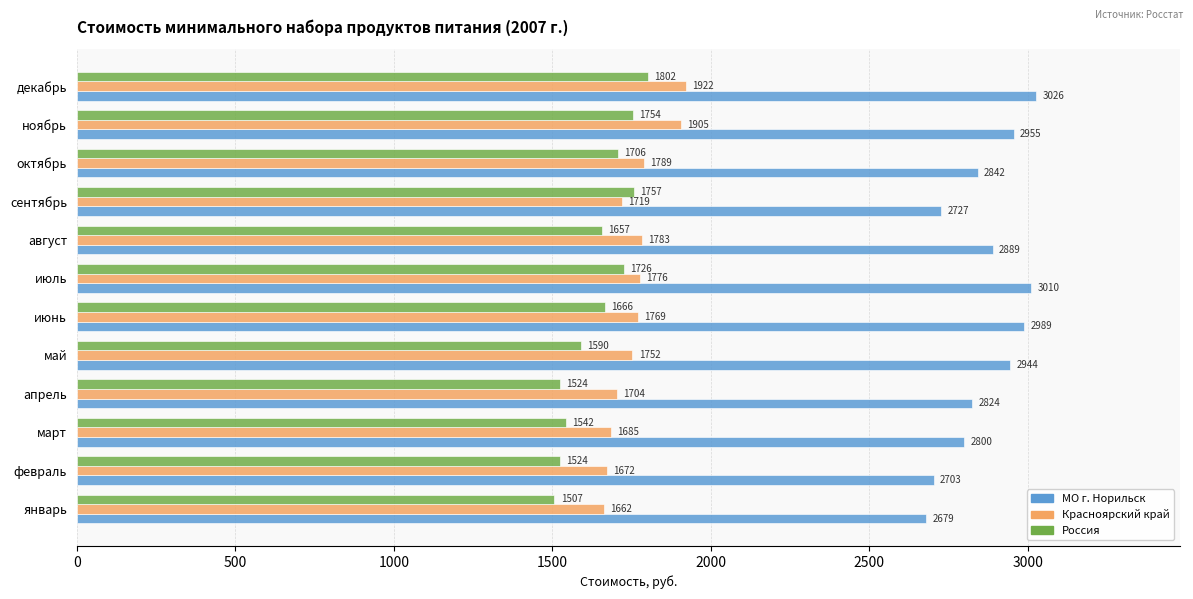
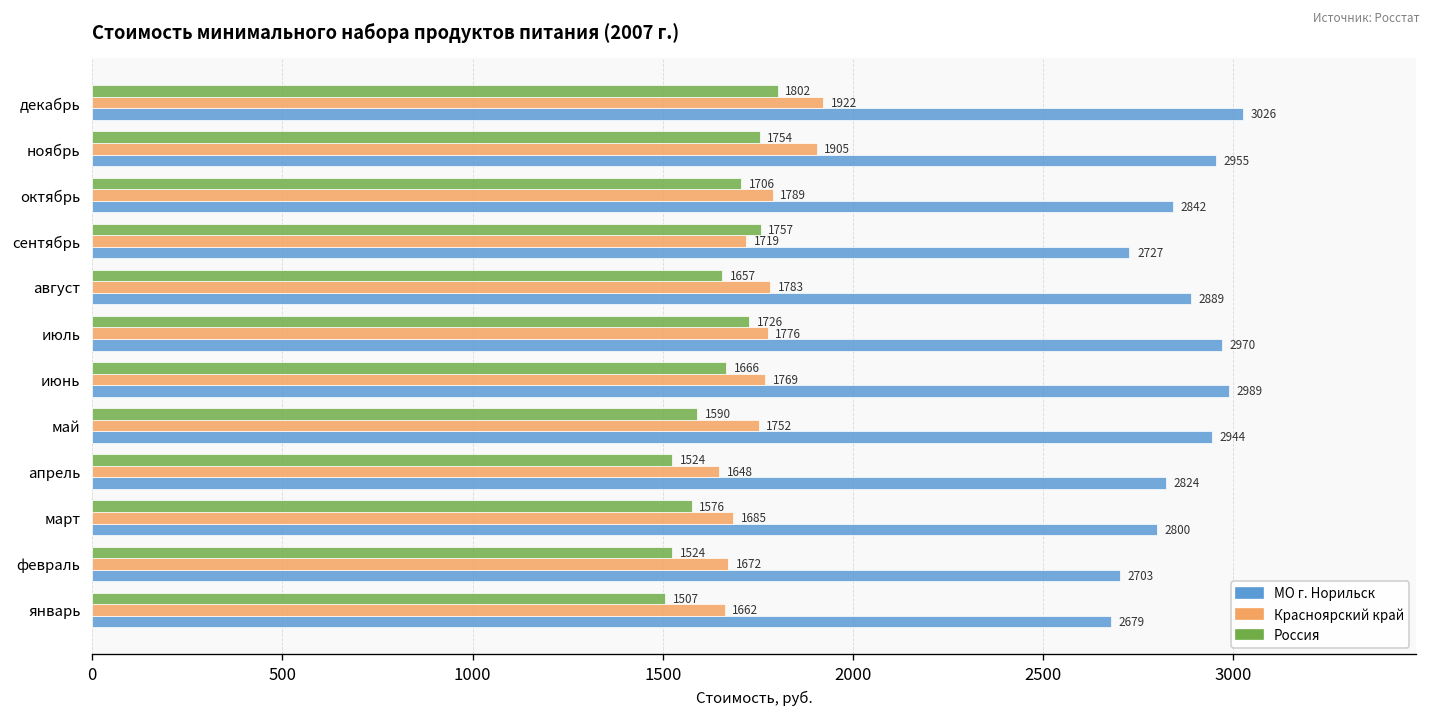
  {
    "МО г. Норильск": {
      "декабрь": 3026,
      "ноябрь": 2955,
      "октябрь": 2842,
      "сентябрь": 2727,
      "август": 2889,
-     "июль": 3010,
+     "июль": 2970,
      "июнь": 2989,
      "май": 2944,
      "апрель": 2824,
      "март": 2800,
      "февраль": 2703,
      "январь": 2679
    },
    "Красноярский край": {
      "декабрь": 1922,
      "ноябрь": 1905,
      "октябрь": 1789,
      "сентябрь": 1719,
      "август": 1783,
      "июль": 1776,
      "июнь": 1769,
      "май": 1752,
-     "апрель": 1704,
+     "апрель": 1648,
      "март": 1685,
      "февраль": 1672,
      "январь": 1662
    },
    "Россия": {
      "декабрь": 1802,
      "ноябрь": 1754,
      "октябрь": 1706,
      "сентябрь": 1757,
      "август": 1657,
      "июль": 1726,
      "июнь": 1666,
      "май": 1590,
      "апрель": 1524,
-     "март": 1542,
+     "март": 1576,
      "февраль": 1524,
      "январь": 1507
    }
  }
